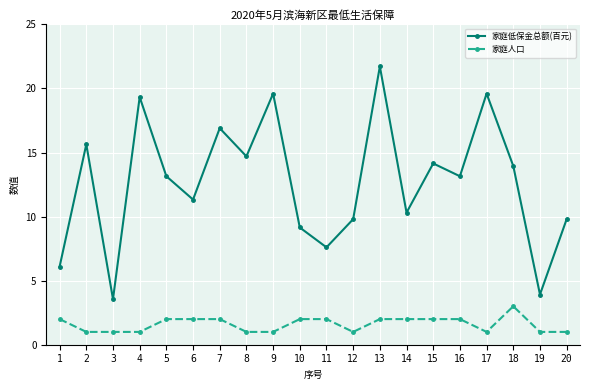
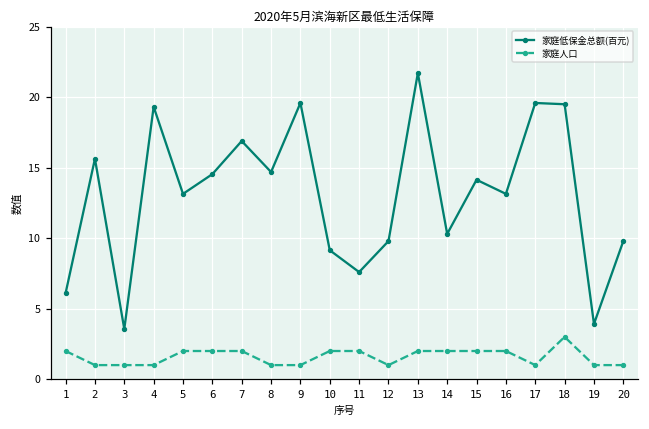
  {
    "家庭低保金总额(百元)": {
      "1": 6.1,
      "2": 15.6,
      "3": 3.6,
      "4": 19.3,
      "5": 13.2,
-     "6": 11.3,
+     "6": 14.6,
      "7": 16.9,
      "8": 14.7,
      "9": 19.6,
      "10": 9.2,
      "11": 7.6,
      "12": 9.8,
      "13": 21.7,
      "14": 10.3,
      "15": 14.2,
      "16": 13.2,
      "17": 19.6,
-     "18": 14.0,
+     "18": 19.5,
      "19": 3.9,
      "20": 9.8
    },
    "家庭人口": {
      "1": 2.0,
      "2": 1.0,
      "3": 1.0,
      "4": 1.0,
      "5": 2.0,
      "6": 2.0,
      "7": 2.0,
      "8": 1.0,
      "9": 1.0,
      "10": 2.0,
      "11": 2.0,
      "12": 1.0,
      "13": 2.0,
      "14": 2.0,
      "15": 2.0,
      "16": 2.0,
      "17": 1.0,
      "18": 3.0,
      "19": 1.0,
      "20": 1.0
    }
  }
